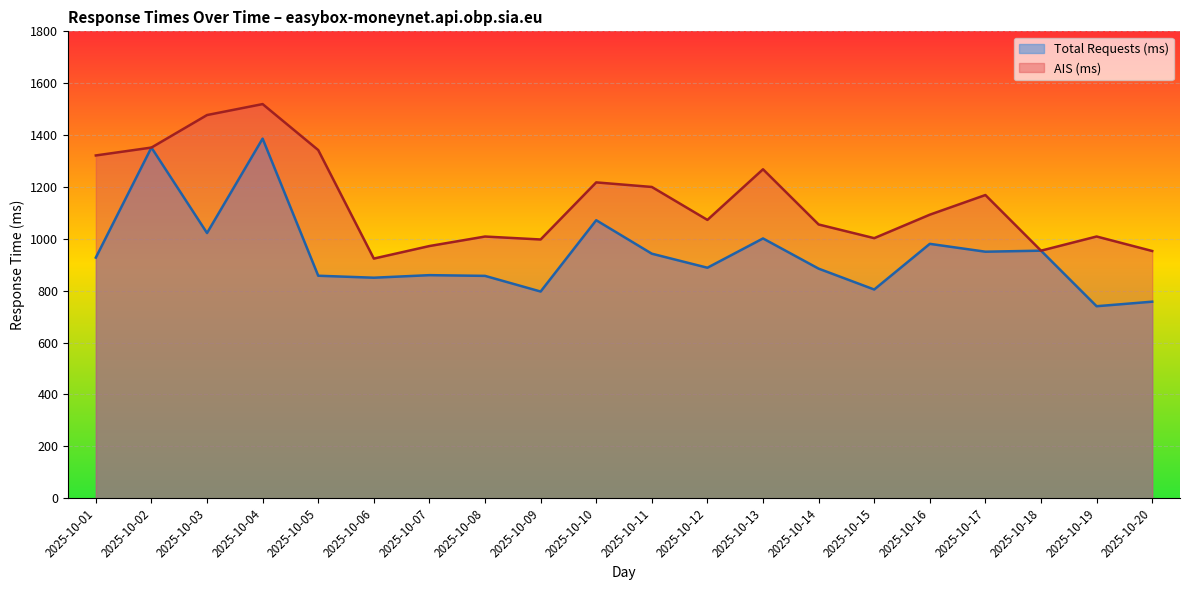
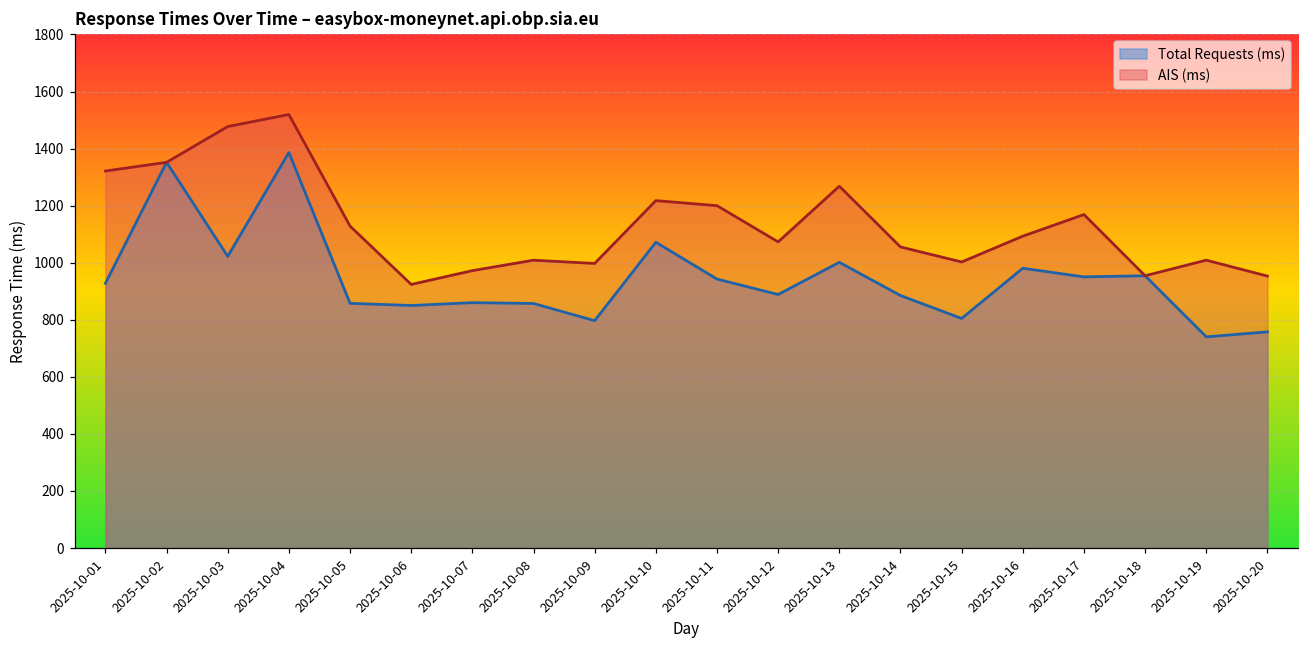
  {
    "Total Requests (ms)": {
      "2025-10-01": 930,
      "2025-10-03": 1020,
      "2025-10-04": 1390,
      "2025-10-05": 860,
      "2025-10-06": 850,
      "2025-10-07": 860,
      "2025-10-08": 860,
      "2025-10-09": 800,
      "2025-10-10": 1070,
      "2025-10-11": 940,
      "2025-10-12": 890,
      "2025-10-13": 1000,
      "2025-10-14": 890,
      "2025-10-15": 800,
      "2025-10-16": 980,
      "2025-10-17": 950,
      "2025-10-19": 740,
      "2025-10-20": 760
    },
    "AIS (ms)": {
      "2025-10-01": 1320,
      "2025-10-03": 1480,
      "2025-10-04": 1520,
-     "2025-10-05": 1340,
+     "2025-10-05": 1130,
      "2025-10-06": 920,
      "2025-10-07": 970,
      "2025-10-08": 1010,
      "2025-10-09": 1000,
      "2025-10-10": 1220,
      "2025-10-11": 1200,
      "2025-10-12": 1070,
      "2025-10-13": 1270,
      "2025-10-14": 1060,
      "2025-10-15": 1000,
      "2025-10-16": 1090,
      "2025-10-17": 1170,
      "2025-10-19": 1010,
      "2025-10-20": 950
    }
  }
